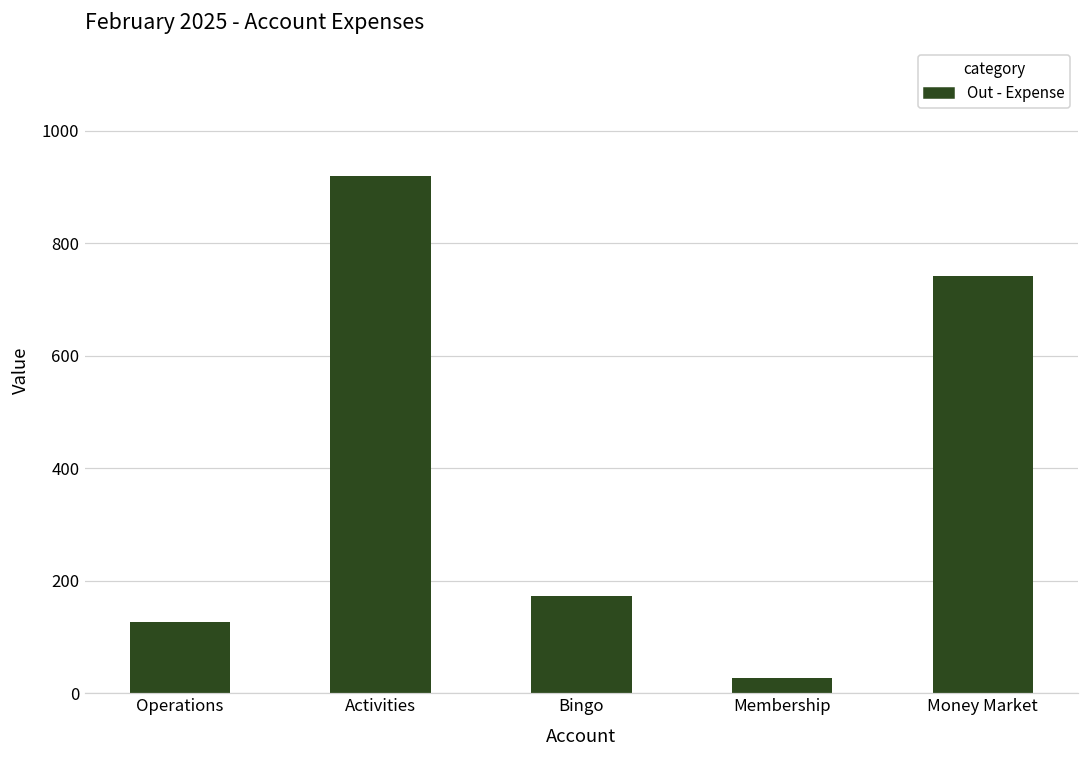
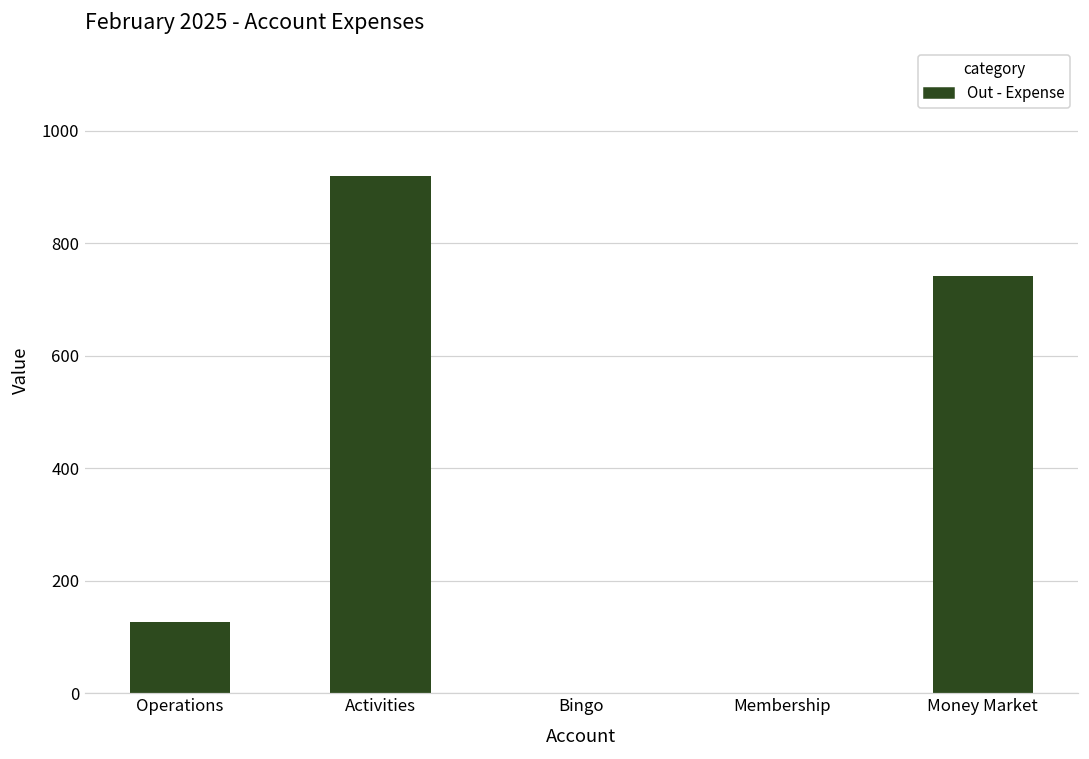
  {
    "Operations": 130,
    "Activities": 920,
-   "Bingo": 170,
-   "Membership": 30,
+   "Bingo": 0,
+   "Membership": 0,
    "Money Market": 740
  }
